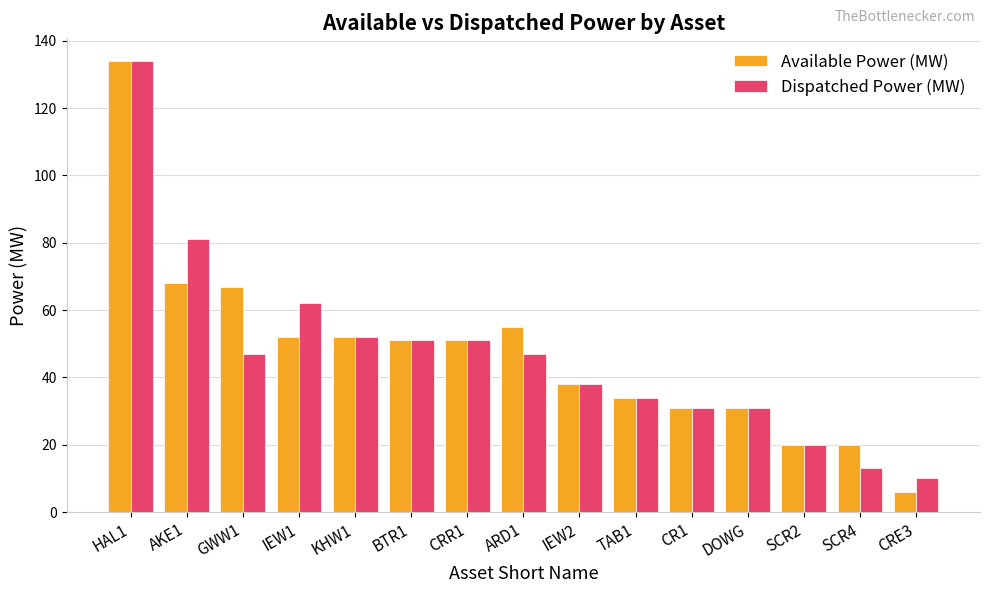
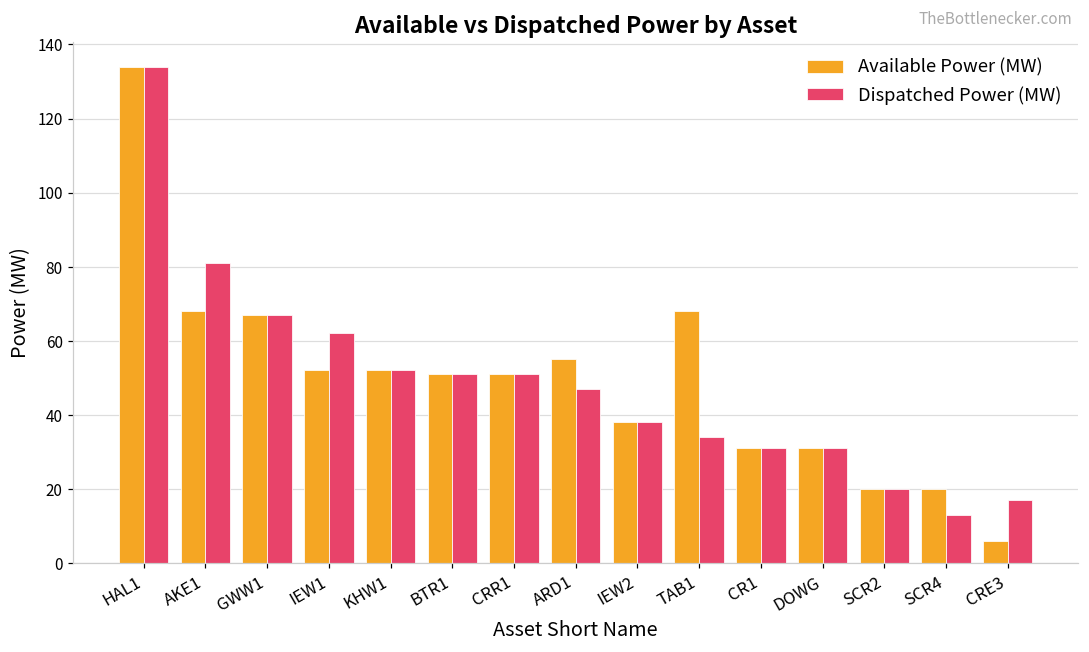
  {
    "Available Power (MW)": {
      "HAL1": 134,
      "AKE1": 68,
      "GWW1": 67,
      "IEW1": 52,
      "KHW1": 52,
      "BTR1": 51,
      "CRR1": 51,
      "ARD1": 55,
      "IEW2": 38,
-     "TAB1": 34,
+     "TAB1": 68,
      "CR1": 31,
      "DOWG": 31,
      "SCR2": 20,
      "SCR4": 20,
      "CRE3": 6
    },
    "Dispatched Power (MW)": {
      "HAL1": 134,
      "AKE1": 81,
-     "GWW1": 47,
+     "GWW1": 67,
      "IEW1": 62,
      "KHW1": 52,
      "BTR1": 51,
      "CRR1": 51,
      "ARD1": 47,
      "IEW2": 38,
      "TAB1": 34,
      "CR1": 31,
      "DOWG": 31,
      "SCR2": 20,
      "SCR4": 13,
-     "CRE3": 10
+     "CRE3": 17
    }
  }
